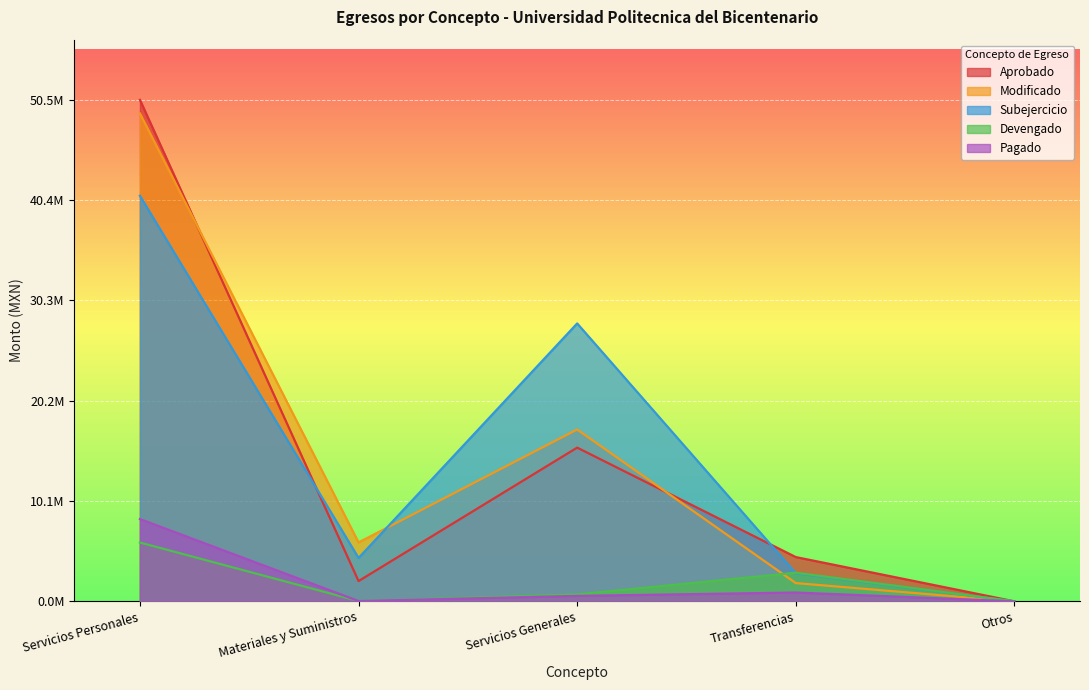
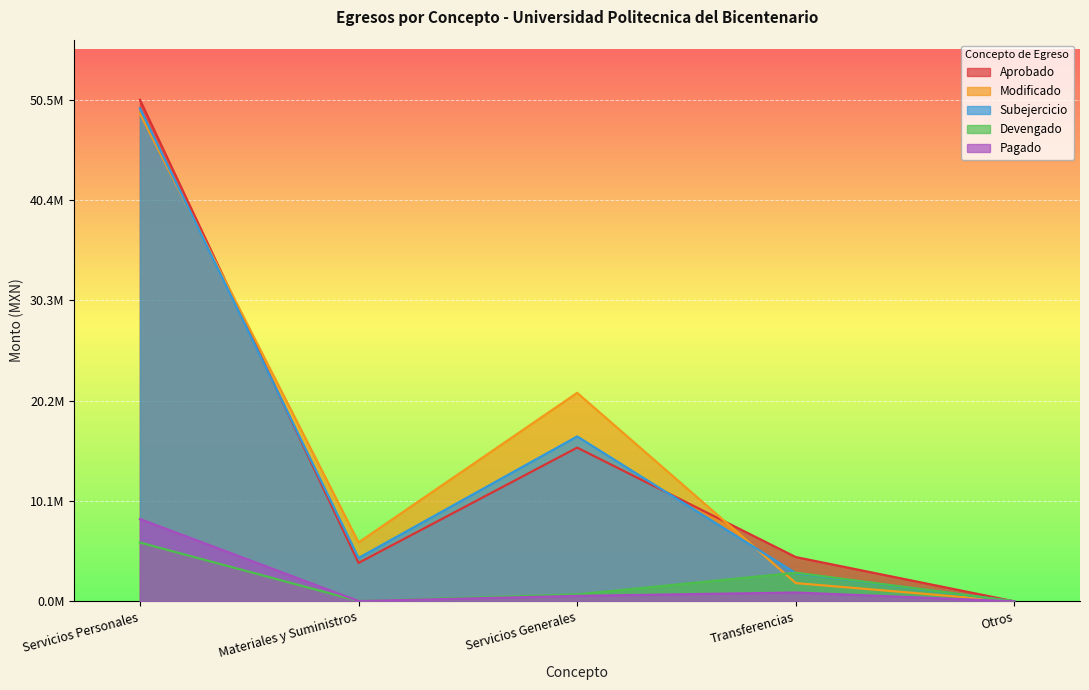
  {
    "Aprobado": {
      "Servicios Personales": 50000000,
-     "Materiales y Suministros": 2000000,
+     "Materiales y Suministros": 4000000,
      "Servicios Generales": 15000000,
      "Transferencias": 4000000
    },
    "Modificado": {
      "Servicios Personales": 49000000,
      "Materiales y Suministros": 6000000,
-     "Servicios Generales": 17000000,
+     "Servicios Generales": 21000000,
      "Transferencias": 2000000
    },
    "Subejercicio": {
-     "Servicios Personales": 41000000,
+     "Servicios Personales": 50000000,
      "Materiales y Suministros": 4000000,
-     "Servicios Generales": 28000000
+     "Servicios Generales": 17000000
    },
    "Devengado": {
      "Servicios Personales": 6000000
    },
    "Pagado": {
      "Servicios Personales": 8000000,
      "Transferencias": 1000000
    }
  }
